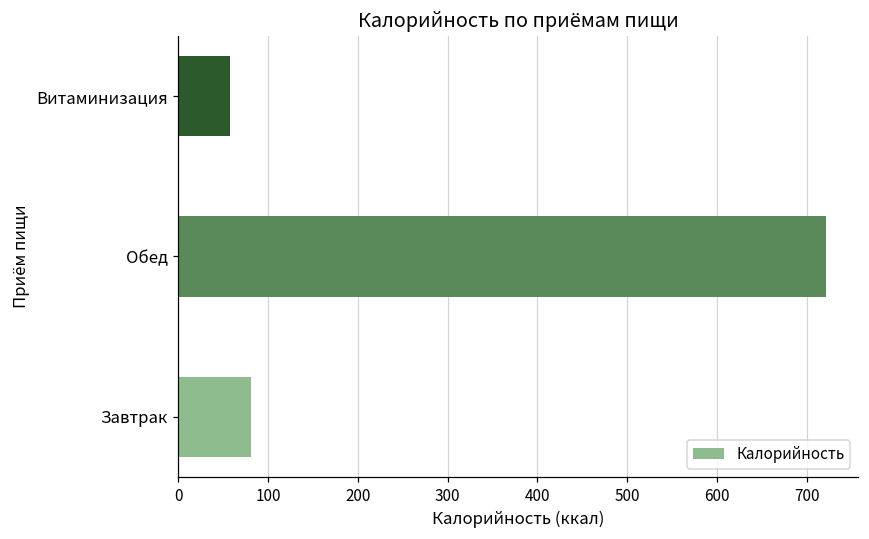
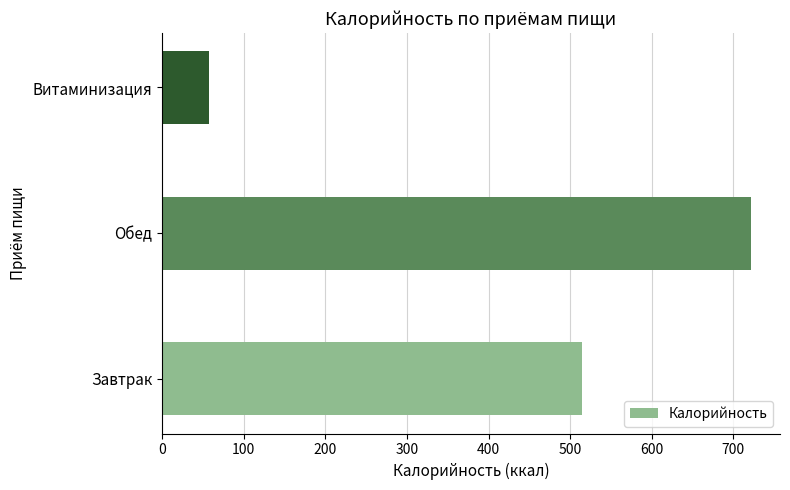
  {
    "Витаминизация": 60,
    "Обед": 720,
-   "Завтрак": 80
+   "Завтрак": 510
  }
